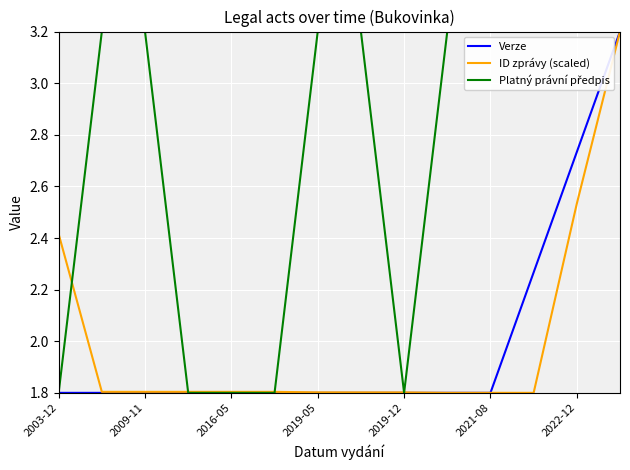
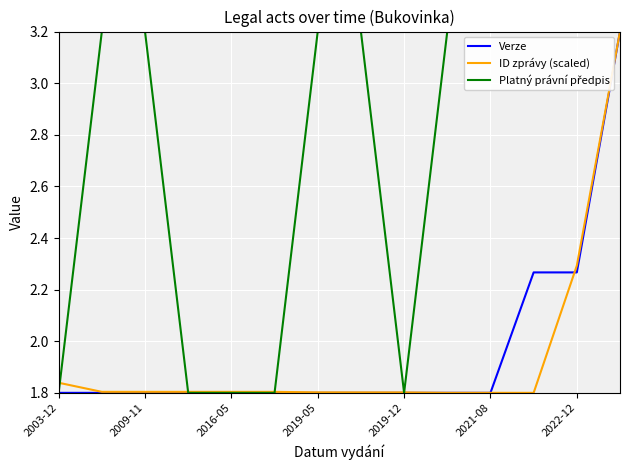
  {
    "Verze": {
-     "2022-12": 2.73
+     "2022-12": 2.27
    },
    "ID zprávy (scaled)": {
-     "2003-12": 2.42,
-     "2022-12": 2.53
+     "2003-12": 1.84,
+     "2022-12": 2.29
    },
    "Platný právní předpis": {
      "2009-11": 3.20,
      "2019-05": 3.20,
      "2021-08": 3.20,
      "2022-12": 3.20
    }
  }
